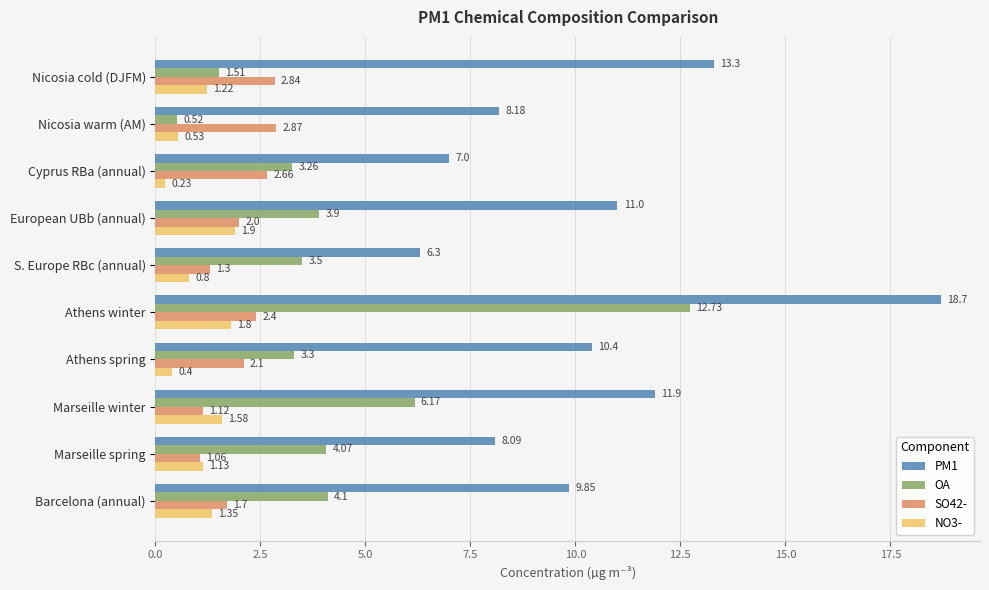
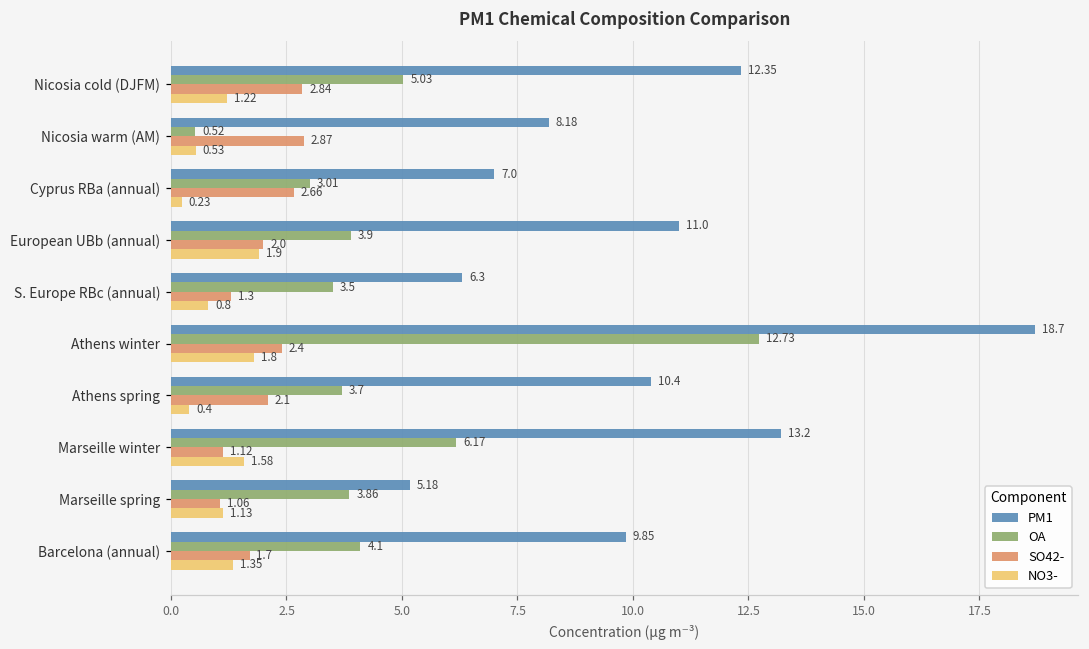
  {
    "PM1": {
-     "Nicosia cold (DJFM)": 13.3,
+     "Nicosia cold (DJFM)": 12.35,
      "Nicosia warm (AM)": 8.18,
      "Cyprus RBa (annual)": 7.0,
      "European UBb (annual)": 11.0,
      "S. Europe RBc (annual)": 6.3,
      "Athens winter": 18.7,
      "Athens spring": 10.4,
-     "Marseille winter": 11.9,
-     "Marseille spring": 8.09,
+     "Marseille winter": 13.2,
+     "Marseille spring": 5.18,
      "Barcelona (annual)": 9.85
    },
    "OA": {
-     "Nicosia cold (DJFM)": 1.51,
+     "Nicosia cold (DJFM)": 5.03,
      "Nicosia warm (AM)": 0.52,
-     "Cyprus RBa (annual)": 3.26,
+     "Cyprus RBa (annual)": 3.01,
      "European UBb (annual)": 3.9,
      "S. Europe RBc (annual)": 3.5,
      "Athens winter": 12.73,
-     "Athens spring": 3.3,
+     "Athens spring": 3.7,
      "Marseille winter": 6.17,
-     "Marseille spring": 4.07,
+     "Marseille spring": 3.86,
      "Barcelona (annual)": 4.1
    }
  }
